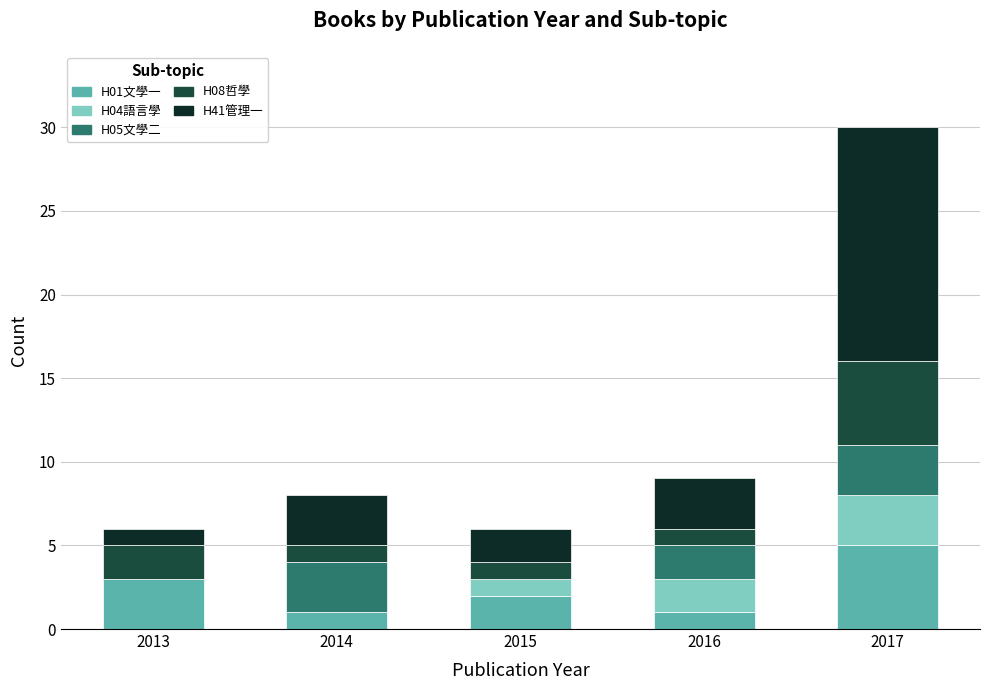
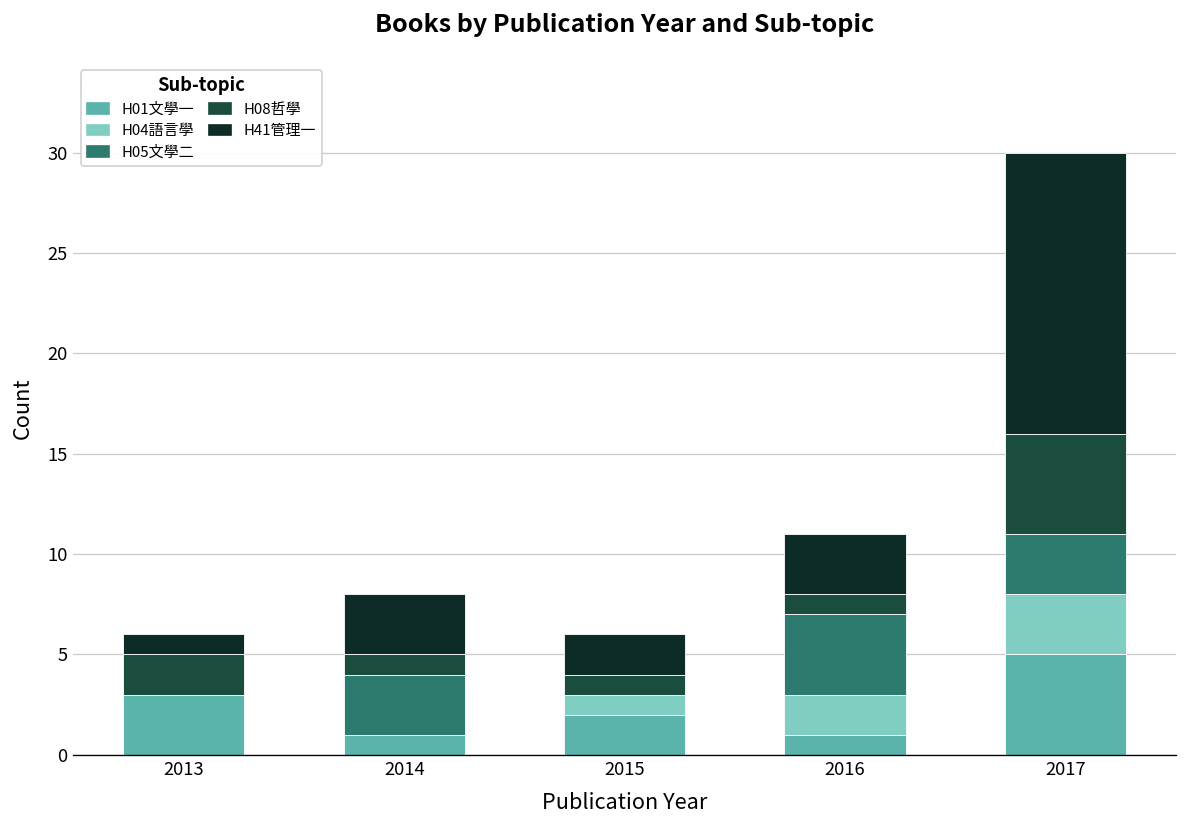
  {
    "H05文學二": {
      "2013": 0,
      "2014": 3,
      "2015": 0,
-     "2016": 2,
+     "2016": 4,
      "2017": 3
    }
  }
